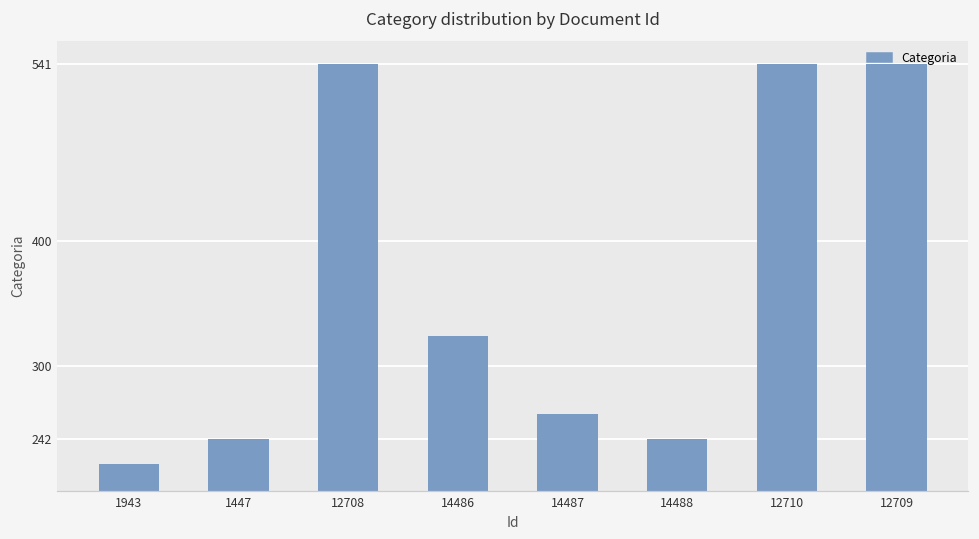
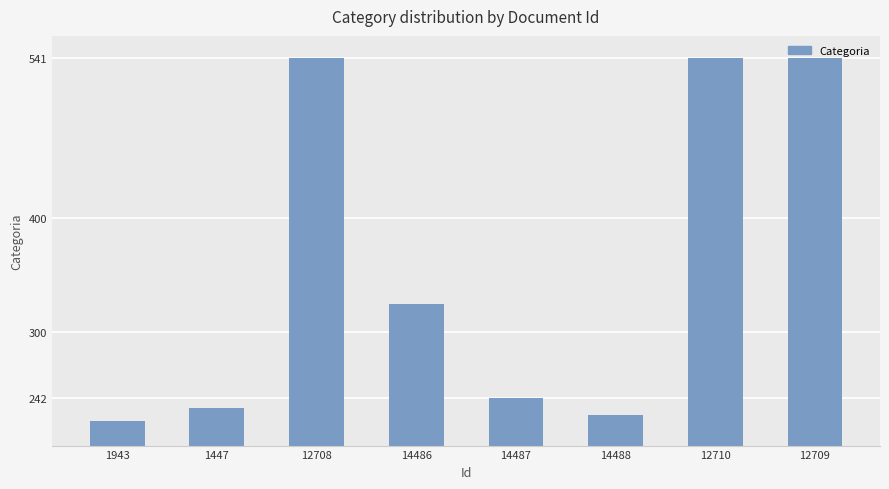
  {
    "1943": 222,
-   "1447": 242,
+   "1447": 233,
    "12708": 541,
    "14486": 324,
-   "14487": 262,
-   "14488": 242,
+   "14487": 242,
+   "14488": 227,
    "12710": 541,
    "12709": 541
  }
